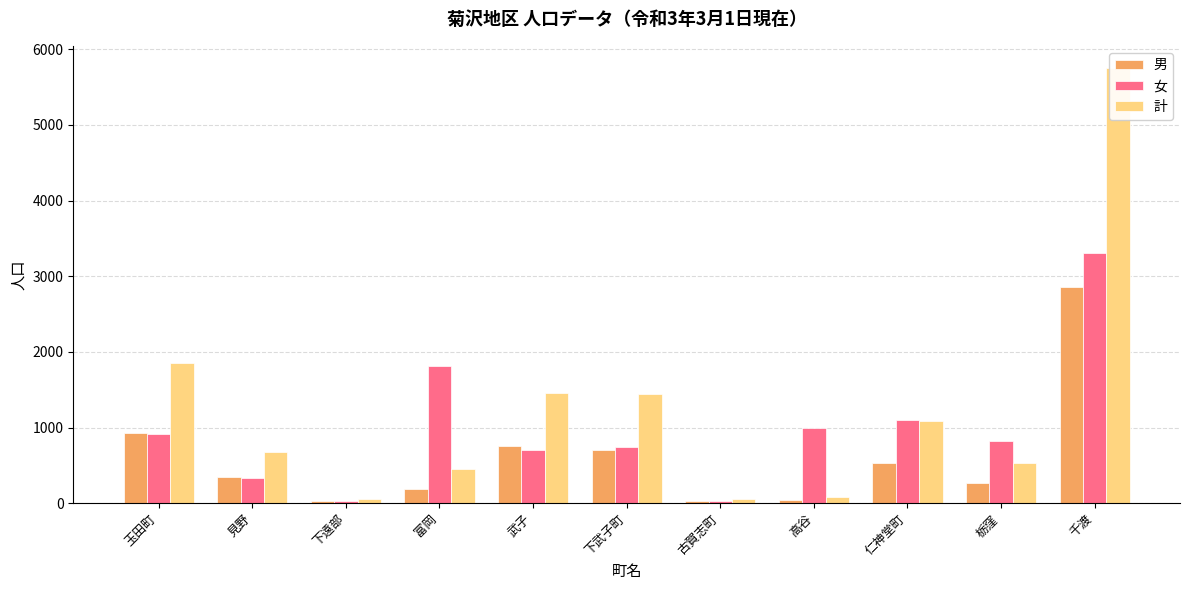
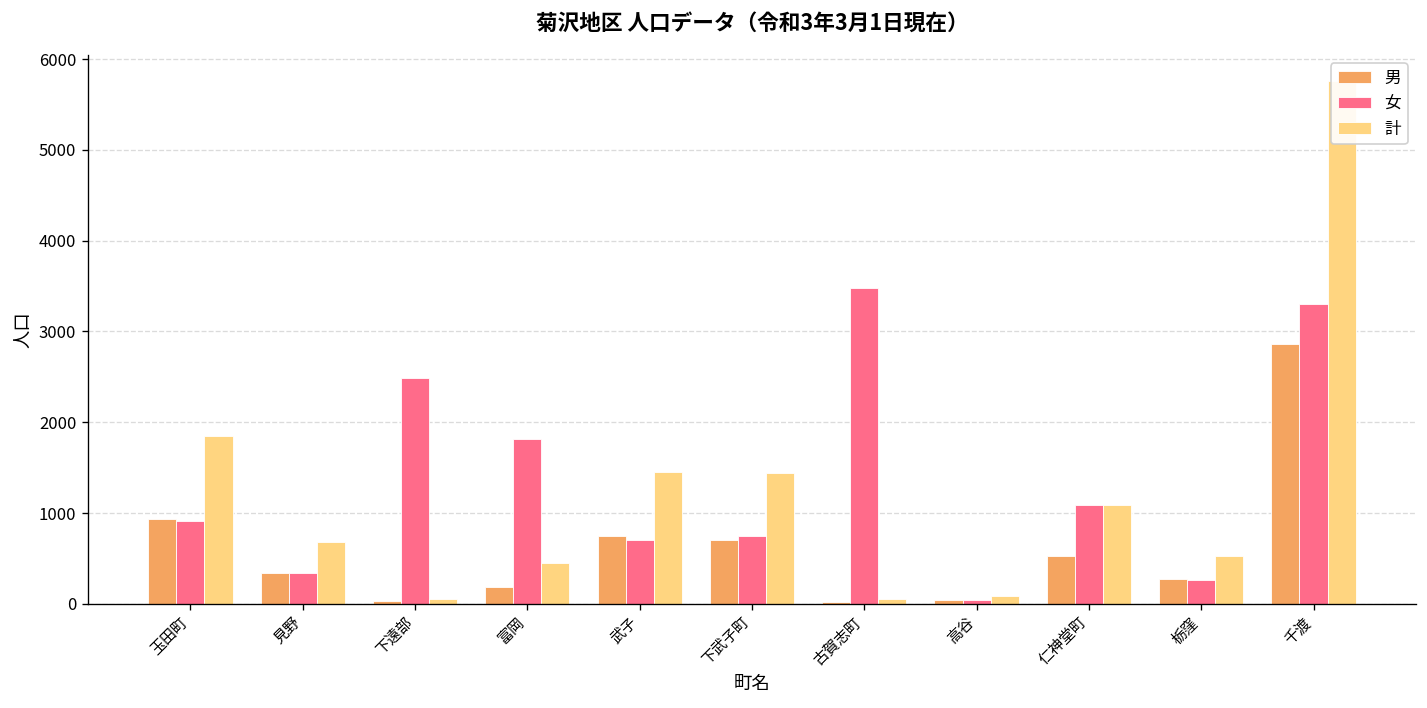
  {
    "女": {
      "玉田町": 900,
      "見野": 300,
-     "下遠部": 0,
+     "下遠部": 2500,
      "富岡": 1800,
      "武子": 700,
      "下武子町": 700,
-     "古賀志町": 0,
-     "高谷": 1000,
+     "古賀志町": 3500,
+     "高谷": 0,
      "仁神堂町": 1100,
-     "栃窪": 800,
+     "栃窪": 300,
      "千渡": 3300
    }
  }
